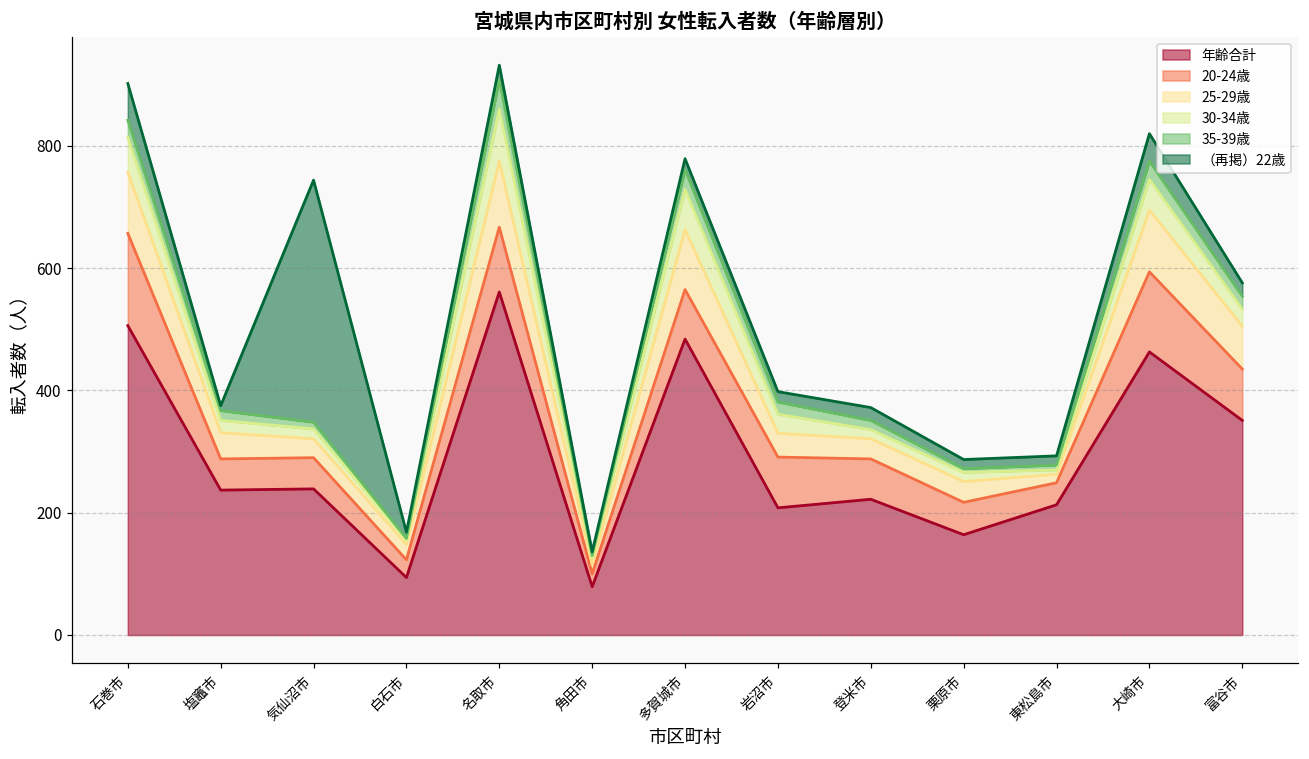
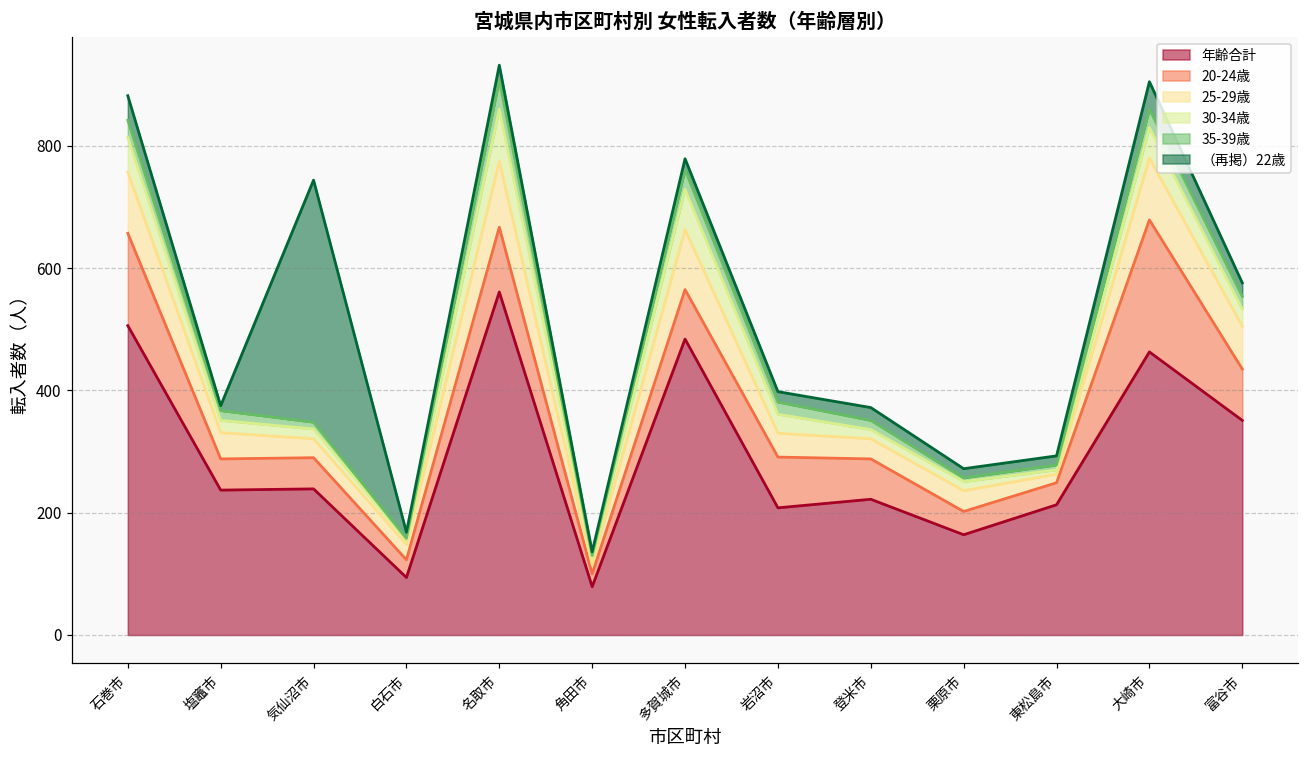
  {
    "年齢合計": {
      "石巻市": 510,
      "塩竈市": 240,
      "気仙沼市": 240,
      "白石市": 90,
      "名取市": 560,
      "角田市": 80,
      "多賀城市": 480,
      "岩沼市": 210,
      "登米市": 220,
      "栗原市": 160,
      "東松島市": 210,
      "大崎市": 460,
      "富谷市": 350
    },
    "20-24歳": {
      "石巻市": 150,
      "塩竈市": 50,
      "気仙沼市": 50,
      "白石市": 30,
      "名取市": 110,
      "角田市": 20,
      "多賀城市": 80,
      "岩沼市": 80,
      "登米市": 70,
-     "栗原市": 50,
+     "栗原市": 40,
      "東松島市": 40,
-     "大崎市": 130,
+     "大崎市": 220,
      "富谷市": 80
    },
    "35-39歳": {
      "石巻市": 30,
      "塩竈市": 20,
      "気仙沼市": 10,
      "名取市": 50,
      "角田市": 10,
      "多賀城市": 30,
      "岩沼市": 20,
      "登米市": 20,
      "栗原市": 10,
      "東松島市": 10,
      "大崎市": 30,
      "富谷市": 20
    },
    "（再掲）22歳": {
-     "石巻市": 60,
+     "石巻市": 40,
      "塩竈市": 10,
      "気仙沼市": 400,
      "白石市": 10,
      "名取市": 20,
      "角田市": 10,
      "多賀城市": 20,
      "岩沼市": 20,
      "登米市": 20,
      "栗原市": 20,
      "東松島市": 20,
      "大崎市": 50,
      "富谷市": 20
    }
  }
